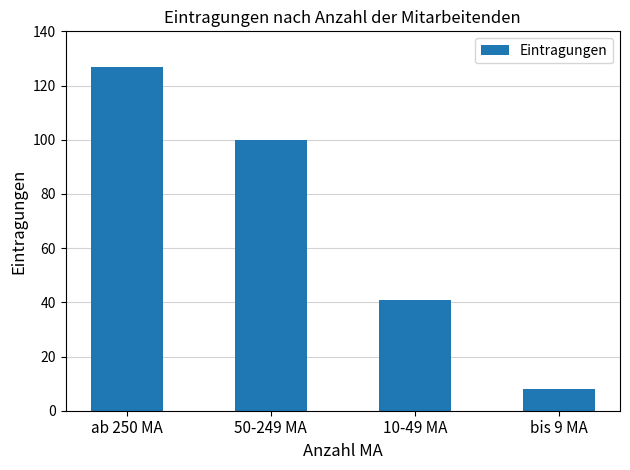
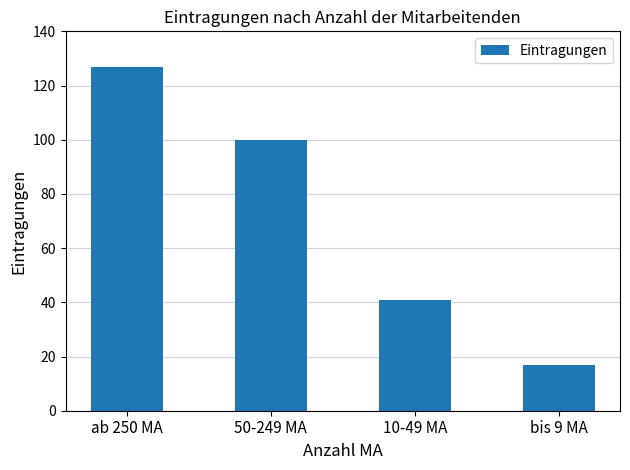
  {
    "ab 250 MA": 127,
    "50-249 MA": 100,
    "10-49 MA": 41,
-   "bis 9 MA": 8
+   "bis 9 MA": 17
  }
